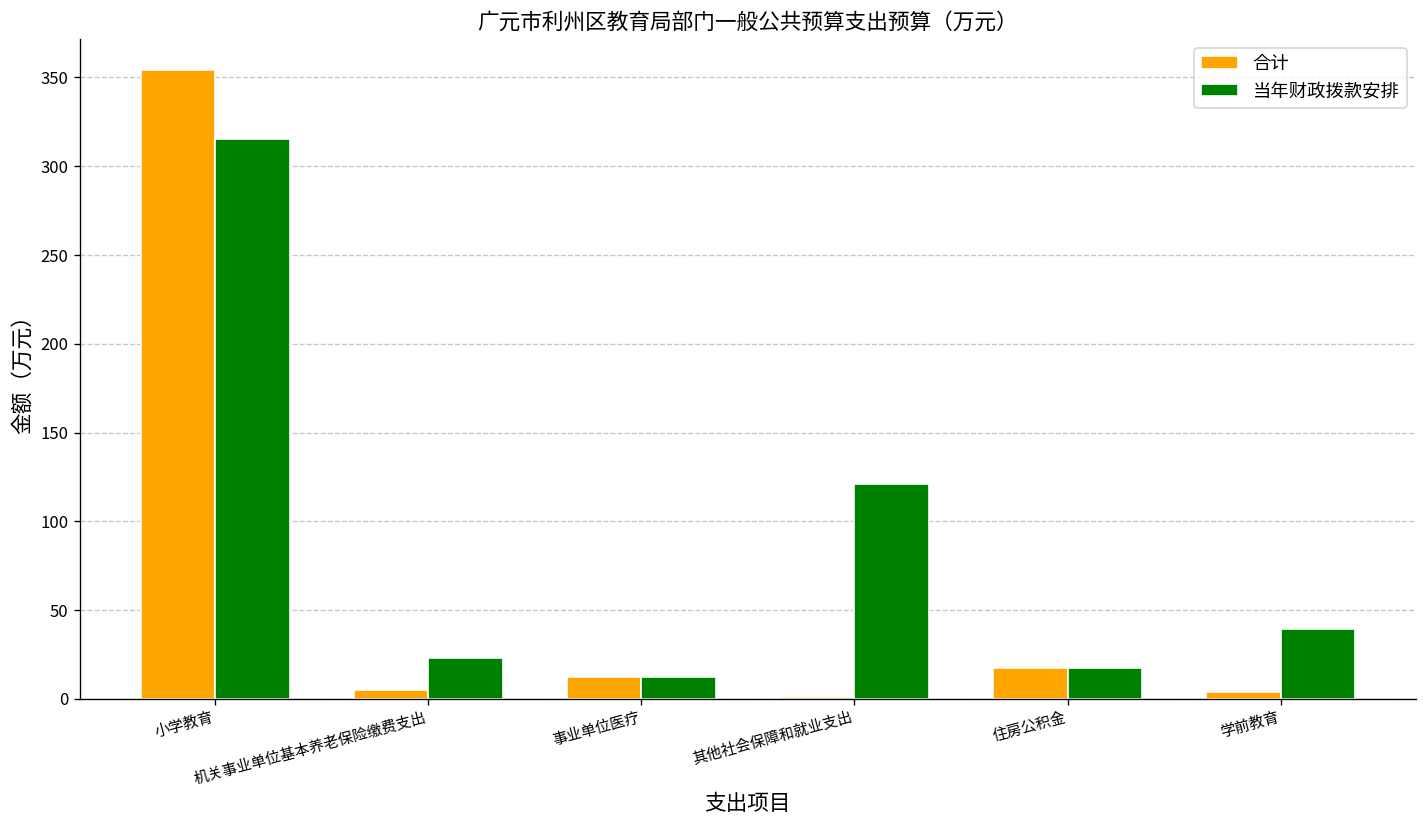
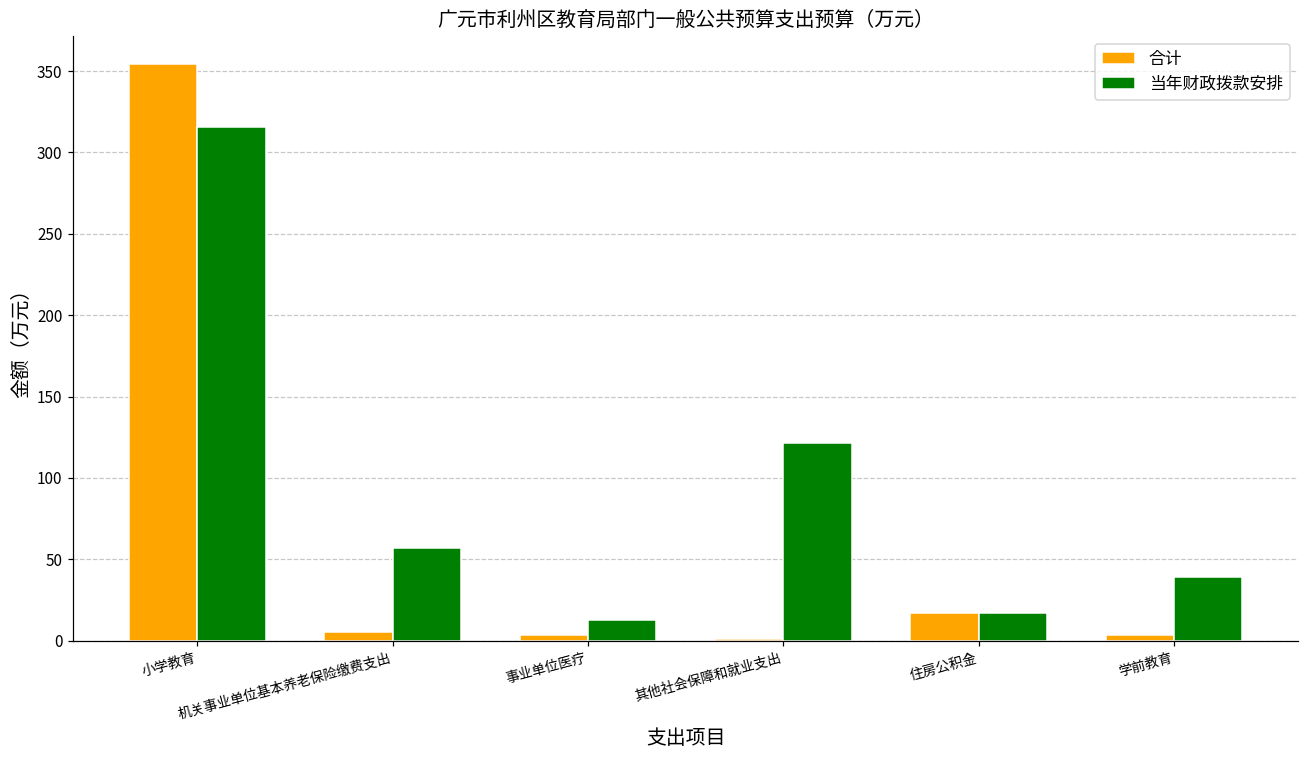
  {
    "合计": {
      "小学教育": 354,
      "机关事业单位基本养老保险缴费支出": 5,
-     "事业单位医疗": 13,
+     "事业单位医疗": 4,
      "住房公积金": 17,
      "学前教育": 4
    },
    "当年财政拨款安排": {
      "小学教育": 315,
-     "机关事业单位基本养老保险缴费支出": 23,
+     "机关事业单位基本养老保险缴费支出": 57,
      "事业单位医疗": 13,
      "其他社会保障和就业支出": 121,
      "住房公积金": 17,
      "学前教育": 39
    }
  }
